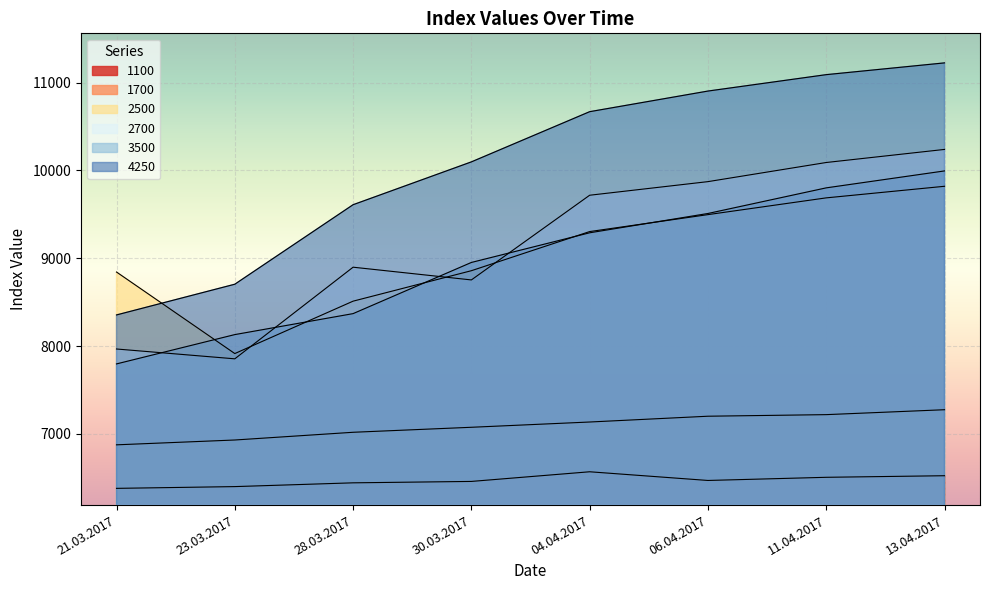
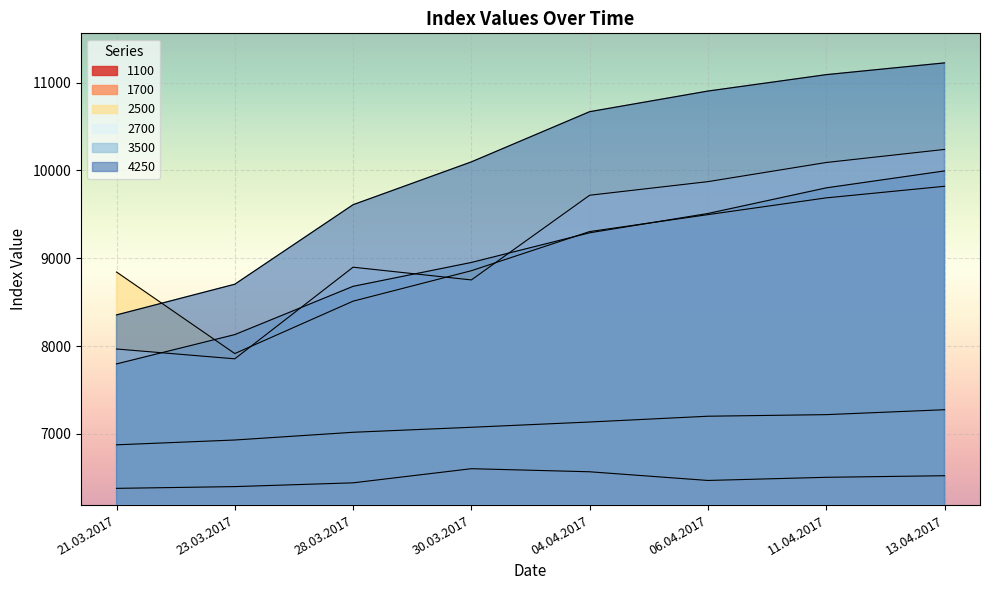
  {
    "1100": {
      "21.03.2017": 6400,
      "23.03.2017": 6400,
      "28.03.2017": 6400,
-     "30.03.2017": 6500,
+     "30.03.2017": 6600,
      "04.04.2017": 6600,
      "06.04.2017": 6500,
      "11.04.2017": 6500,
      "13.04.2017": 6500
    },
    "1700": {
      "21.03.2017": 6900,
      "23.03.2017": 6900,
      "28.03.2017": 7000,
      "30.03.2017": 7100,
      "04.04.2017": 7100,
      "06.04.2017": 7200,
      "11.04.2017": 7200,
      "13.04.2017": 7300
    },
    "2500": {
      "21.03.2017": 8800,
      "23.03.2017": 7900,
      "28.03.2017": 8500,
      "30.03.2017": 8900,
      "11.04.2017": 9700,
      "13.04.2017": 9800
    },
    "2700": {
      "21.03.2017": 8000,
      "23.03.2017": 7900,
      "28.03.2017": 8900,
      "30.03.2017": 8800,
      "04.04.2017": 9700,
      "06.04.2017": 9900,
      "11.04.2017": 10100,
      "13.04.2017": 10200
    },
    "3500": {
      "21.03.2017": 7800,
      "23.03.2017": 8100,
-     "28.03.2017": 8400,
+     "28.03.2017": 8700,
      "30.03.2017": 9000,
      "11.04.2017": 9800,
      "13.04.2017": 10000
    },
    "4250": {
      "21.03.2017": 8400,
      "23.03.2017": 8700,
      "28.03.2017": 9600,
      "30.03.2017": 10100,
      "04.04.2017": 10700,
      "06.04.2017": 10900,
      "11.04.2017": 11100,
      "13.04.2017": 11200
    }
  }
